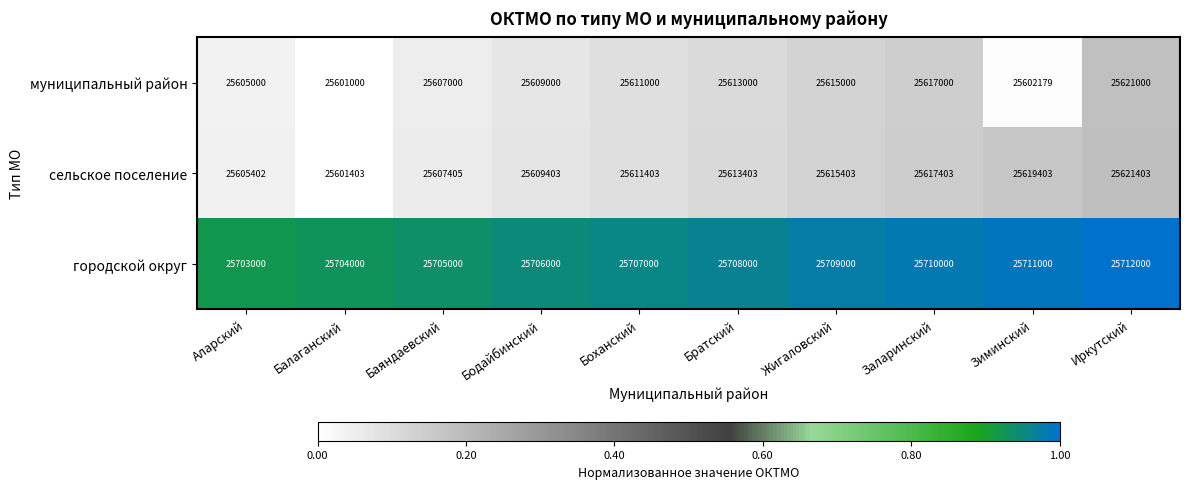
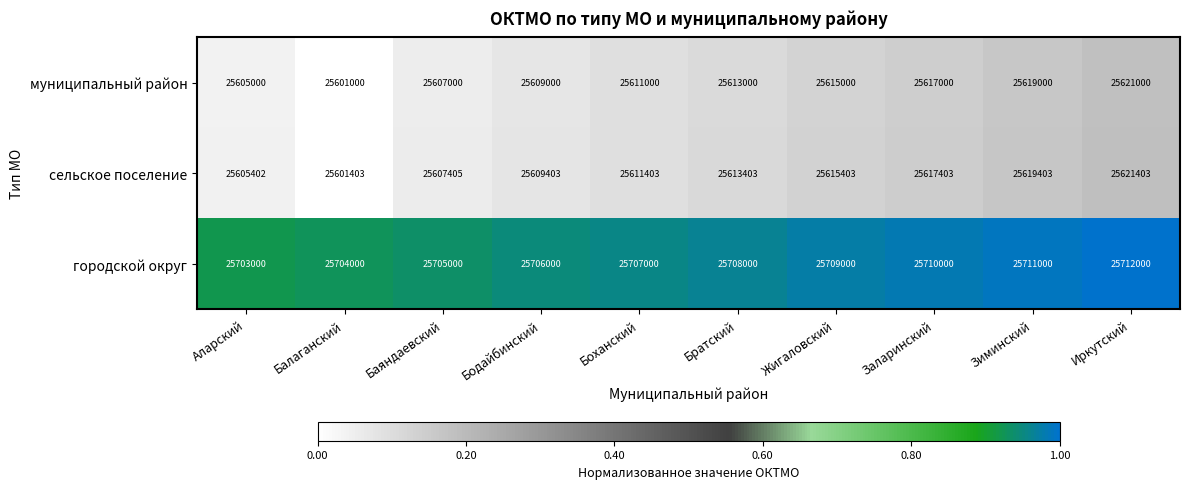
  {
    "муниципальный район": {
      "Аларский": 25605000,
      "Балаганский": 25601000,
      "Баяндаевский": 25607000,
      "Бодайбинский": 25609000,
      "Боханский": 25611000,
      "Братский": 25613000,
      "Жигаловский": 25615000,
      "Заларинский": 25617000,
-     "Зиминский": 25602179,
+     "Зиминский": 25619000,
      "Иркутский": 25621000
    },
    "сельское поселение": {
      "Аларский": 25605402,
      "Балаганский": 25601403,
      "Баяндаевский": 25607405,
      "Бодайбинский": 25609403,
      "Боханский": 25611403,
      "Братский": 25613403,
      "Жигаловский": 25615403,
      "Заларинский": 25617403,
      "Зиминский": 25619403,
      "Иркутский": 25621403
    },
    "городской округ": {
      "Аларский": 25703000,
      "Балаганский": 25704000,
      "Баяндаевский": 25705000,
      "Бодайбинский": 25706000,
      "Боханский": 25707000,
      "Братский": 25708000,
      "Жигаловский": 25709000,
      "Заларинский": 25710000,
      "Зиминский": 25711000,
      "Иркутский": 25712000
    }
  }
